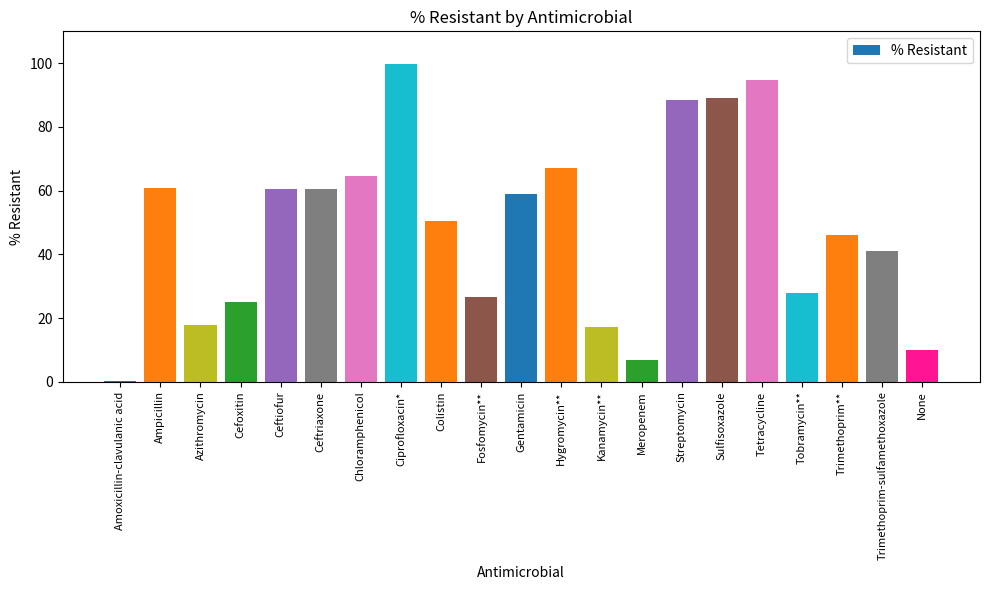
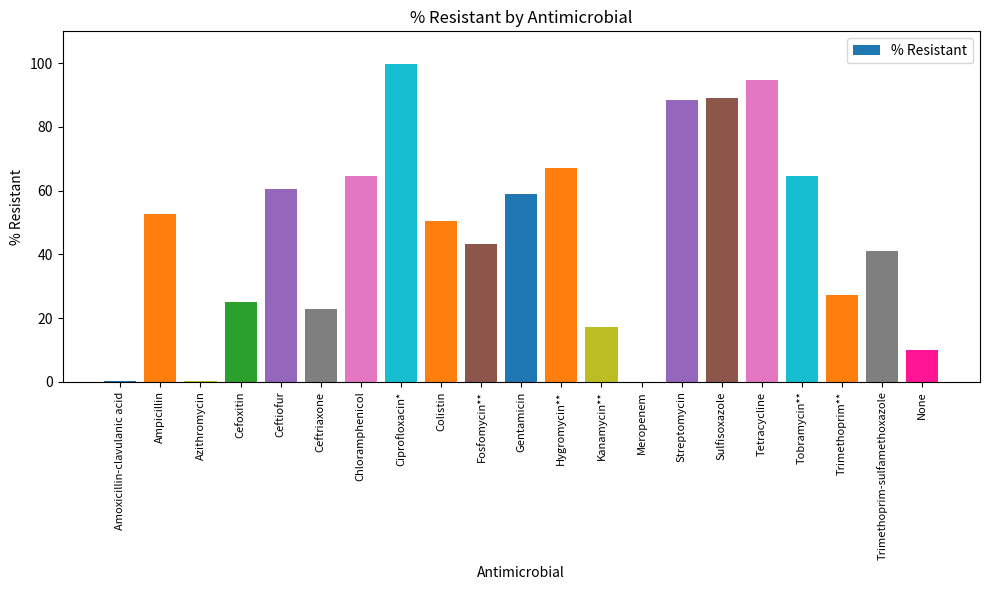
  {
-   "Ampicillin": 61,
-   "Azithromycin": 18,
+   "Ampicillin": 53,
+   "Azithromycin": 0,
    "Cefoxitin": 25,
    "Ceftiofur": 61,
-   "Ceftriaxone": 61,
+   "Ceftriaxone": 23,
    "Chloramphenicol": 65,
    "Ciprofloxacin*": 100,
    "Colistin": 51,
-   "Fosfomycin**": 27,
+   "Fosfomycin**": 43,
    "Gentamicin": 59,
    "Hygromycin**": 67,
    "Kanamycin**": 17,
-   "Meropenem": 7,
+   "Meropenem": 0,
    "Streptomycin": 88,
    "Sulfisoxazole": 89,
    "Tetracycline": 95,
-   "Tobramycin**": 28,
-   "Trimethoprim**": 46,
+   "Tobramycin**": 65,
+   "Trimethoprim**": 27,
    "Trimethoprim-sulfamethoxazole": 41,
    "None": 10
  }
